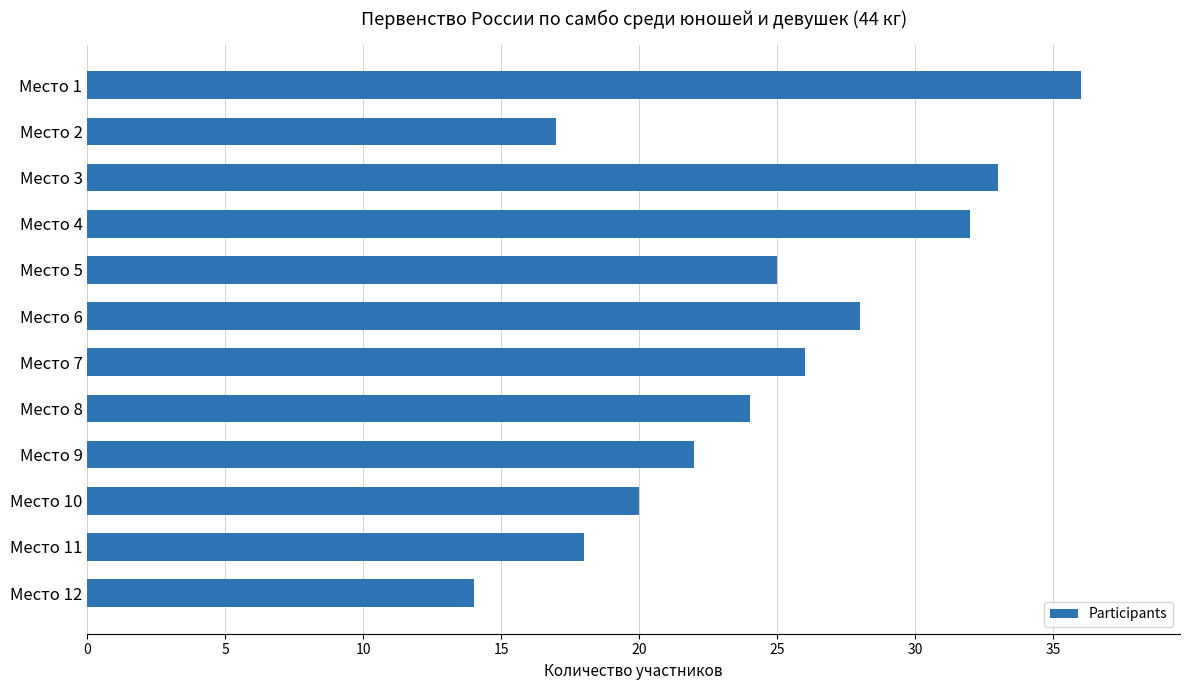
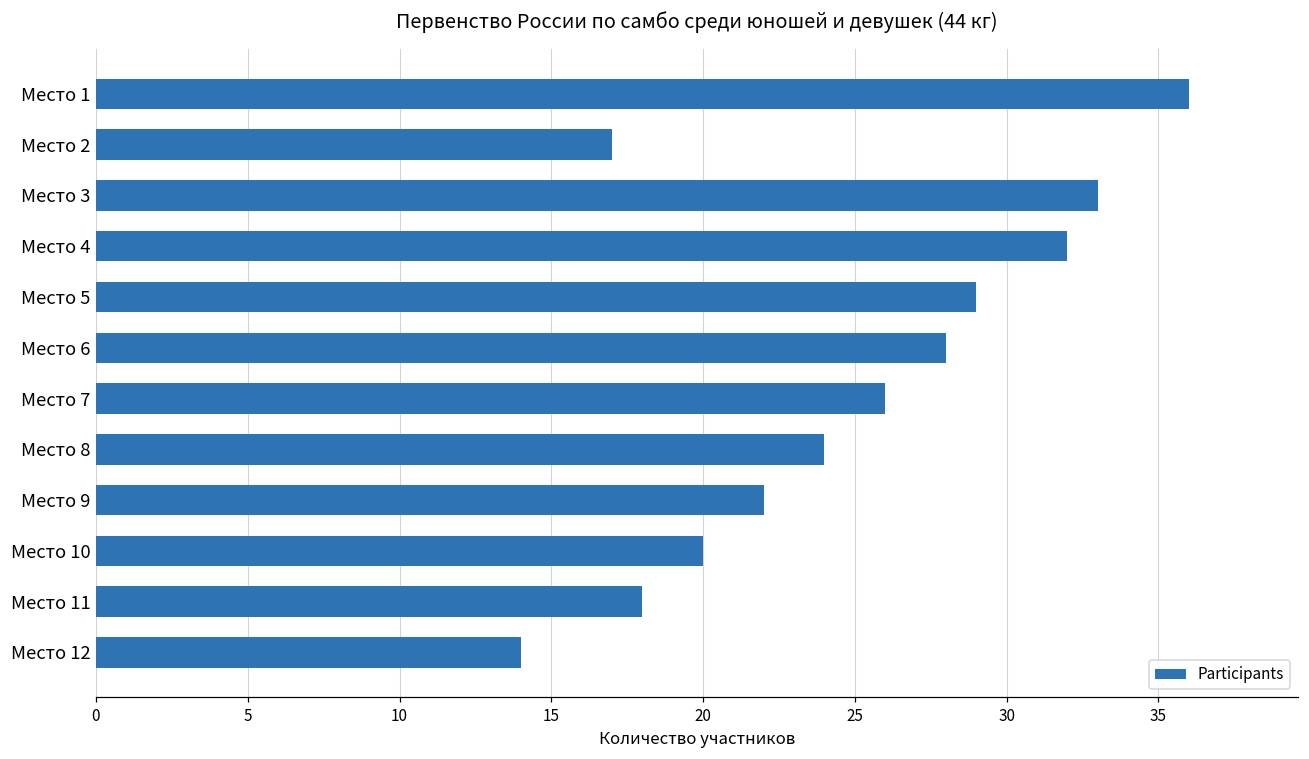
  {
    "Место 1": 36,
    "Место 2": 17,
    "Место 3": 33,
    "Место 4": 32,
-   "Место 5": 25,
+   "Место 5": 29,
    "Место 6": 28,
    "Место 7": 26,
    "Место 8": 24,
    "Место 9": 22,
    "Место 10": 20,
    "Место 11": 18,
    "Место 12": 14
  }
